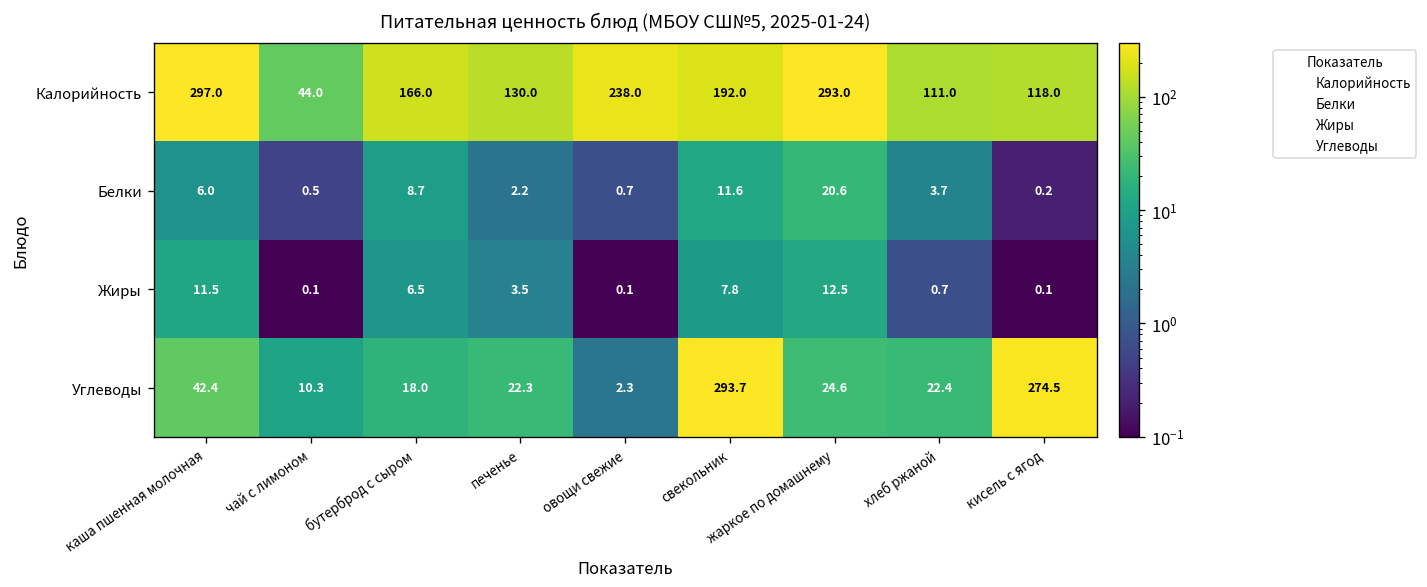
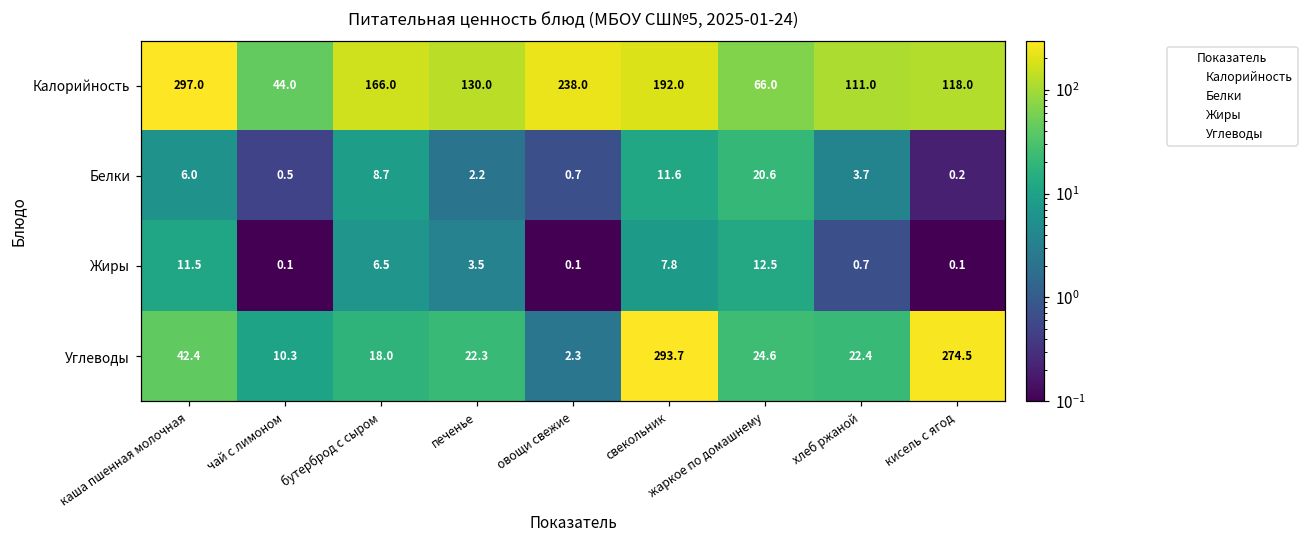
  {
    "Калорийность": {
      "каша пшенная молочная": 297.0,
      "чай с лимоном": 44.0,
      "бутерброд с сыром": 166.0,
      "печенье": 130.0,
      "овощи свежие": 238.0,
      "свекольник": 192.0,
-     "жаркое по домашнему": 293.0,
+     "жаркое по домашнему": 66.0,
      "хлеб ржаной": 111.0,
      "кисель с ягод": 118.0
    },
    "Белки": {
      "каша пшенная молочная": 6.0,
      "чай с лимоном": 0.5,
      "бутерброд с сыром": 8.7,
      "печенье": 2.2,
      "овощи свежие": 0.7,
      "свекольник": 11.6,
      "жаркое по домашнему": 20.6,
      "хлеб ржаной": 3.7,
      "кисель с ягод": 0.2
    },
    "Жиры": {
      "каша пшенная молочная": 11.5,
      "чай с лимоном": 0.1,
      "бутерброд с сыром": 6.5,
      "печенье": 3.5,
      "овощи свежие": 0.1,
      "свекольник": 7.8,
      "жаркое по домашнему": 12.5,
      "хлеб ржаной": 0.7,
      "кисель с ягод": 0.1
    },
    "Углеводы": {
      "каша пшенная молочная": 42.4,
      "чай с лимоном": 10.3,
      "бутерброд с сыром": 18.0,
      "печенье": 22.3,
      "овощи свежие": 2.3,
      "свекольник": 293.7,
      "жаркое по домашнему": 24.6,
      "хлеб ржаной": 22.4,
      "кисель с ягод": 274.5
    }
  }
